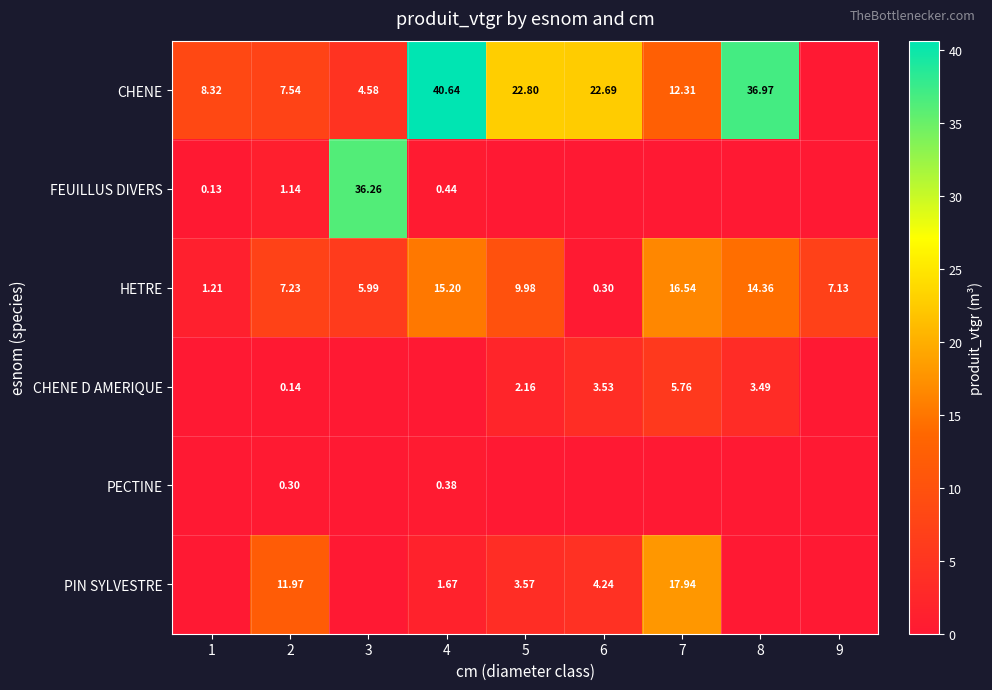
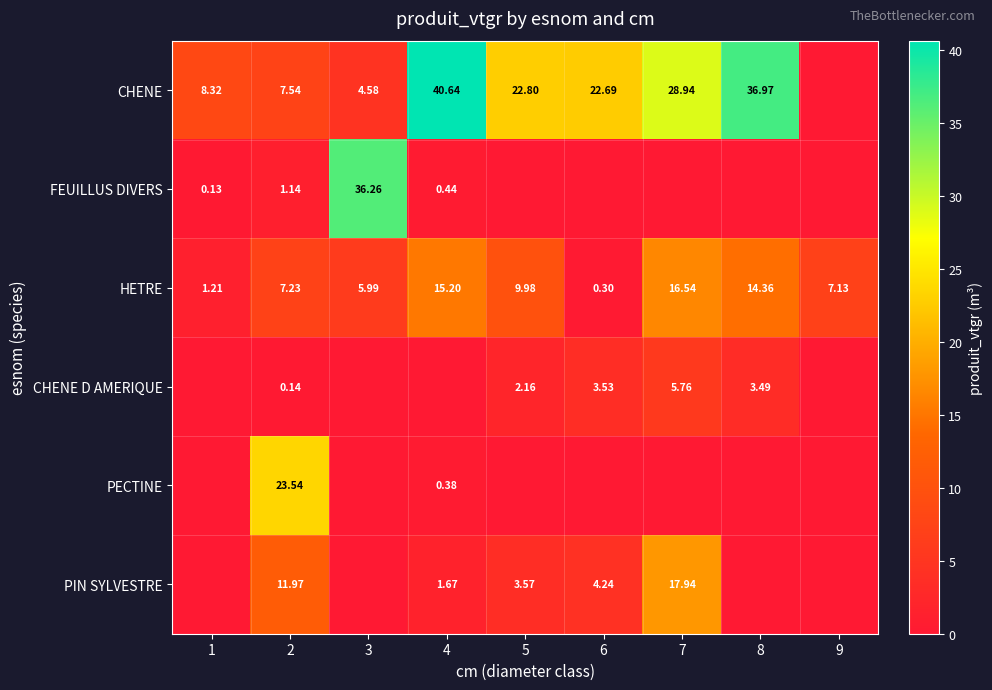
  {
    "CHENE": {
      "1": 8.32,
      "2": 7.54,
      "3": 4.58,
      "4": 40.64,
      "5": 22.80,
      "6": 22.69,
-     "7": 12.31,
+     "7": 28.94,
      "8": 36.97
    },
    "FEUILLUS DIVERS": {
      "1": 0.13,
      "2": 1.14,
      "3": 36.26,
      "4": 0.44
    },
    "HETRE": {
      "1": 1.21,
      "2": 7.23,
      "3": 5.99,
      "4": 15.20,
      "5": 9.98,
      "6": 0.30,
      "7": 16.54,
      "8": 14.36,
      "9": 7.13
    },
    "CHENE D AMERIQUE": {
      "2": 0.14,
      "5": 2.16,
      "6": 3.53,
      "7": 5.76,
      "8": 3.49
    },
    "PECTINE": {
-     "2": 0.30,
+     "2": 23.54,
      "4": 0.38
    },
    "PIN SYLVESTRE": {
      "2": 11.97,
      "4": 1.67,
      "5": 3.57,
      "6": 4.24,
      "7": 17.94
    }
  }
